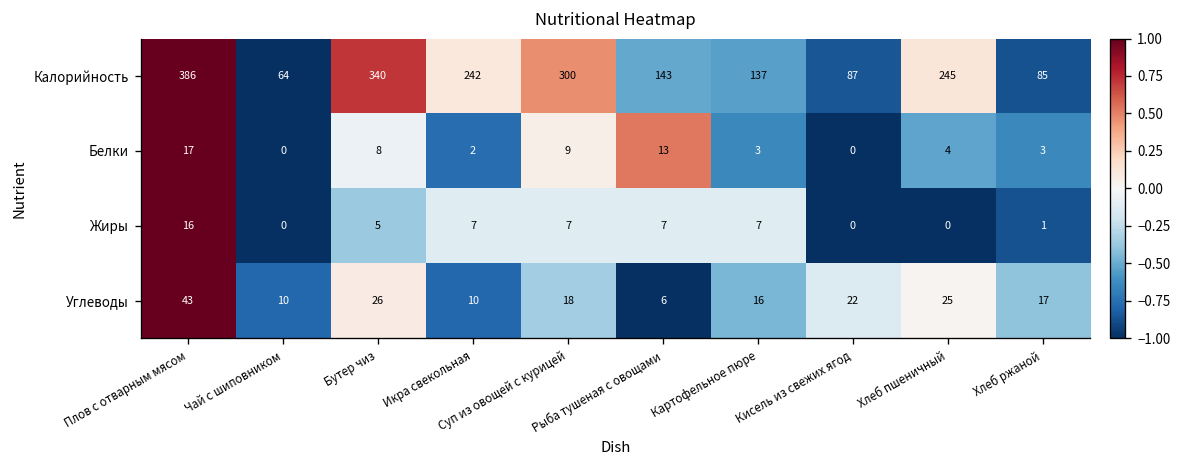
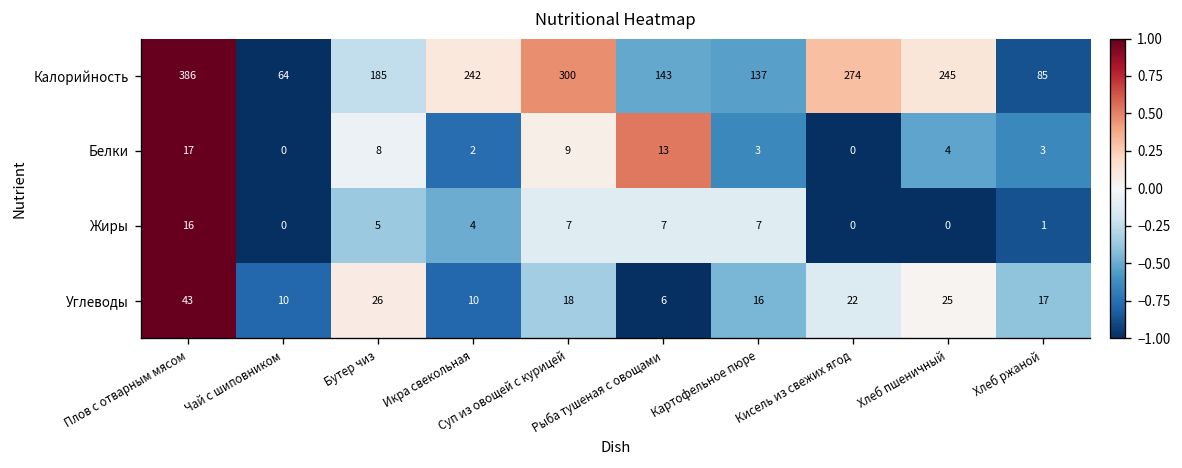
  {
    "Калорийность": {
      "Плов с отварным мясом": 386,
      "Чай с шиповником": 64,
-     "Бутер чиз": 340,
+     "Бутер чиз": 185,
      "Икра свекольная": 242,
      "Суп из овощей с курицей": 300,
      "Рыба тушеная с овощами": 143,
      "Картофельное пюре": 137,
-     "Кисель из свежих ягод": 87,
+     "Кисель из свежих ягод": 274,
      "Хлеб пшеничный": 245,
      "Хлеб ржаной": 85
    },
    "Белки": {
      "Плов с отварным мясом": 17,
      "Чай с шиповником": 0,
      "Бутер чиз": 8,
      "Икра свекольная": 2,
      "Суп из овощей с курицей": 9,
      "Рыба тушеная с овощами": 13,
      "Картофельное пюре": 3,
      "Кисель из свежих ягод": 0,
      "Хлеб пшеничный": 4,
      "Хлеб ржаной": 3
    },
    "Жиры": {
      "Плов с отварным мясом": 16,
      "Чай с шиповником": 0,
      "Бутер чиз": 5,
-     "Икра свекольная": 7,
+     "Икра свекольная": 4,
      "Суп из овощей с курицей": 7,
      "Рыба тушеная с овощами": 7,
      "Картофельное пюре": 7,
      "Кисель из свежих ягод": 0,
      "Хлеб пшеничный": 0,
      "Хлеб ржаной": 1
    },
    "Углеводы": {
      "Плов с отварным мясом": 43,
      "Чай с шиповником": 10,
      "Бутер чиз": 26,
      "Икра свекольная": 10,
      "Суп из овощей с курицей": 18,
      "Рыба тушеная с овощами": 6,
      "Картофельное пюре": 16,
      "Кисель из свежих ягод": 22,
      "Хлеб пшеничный": 25,
      "Хлеб ржаной": 17
    }
  }
